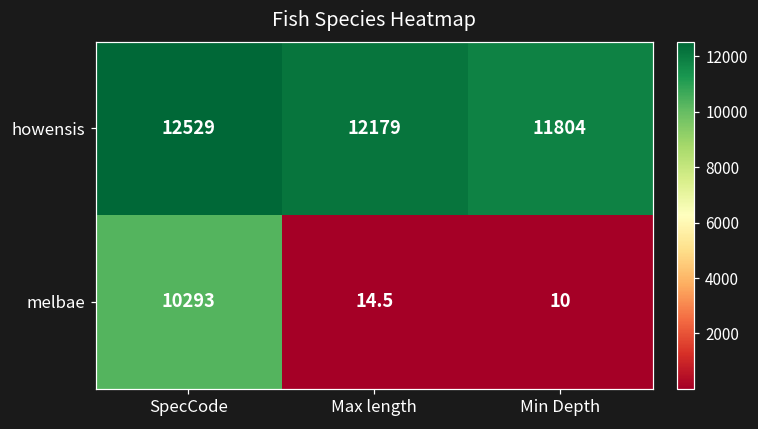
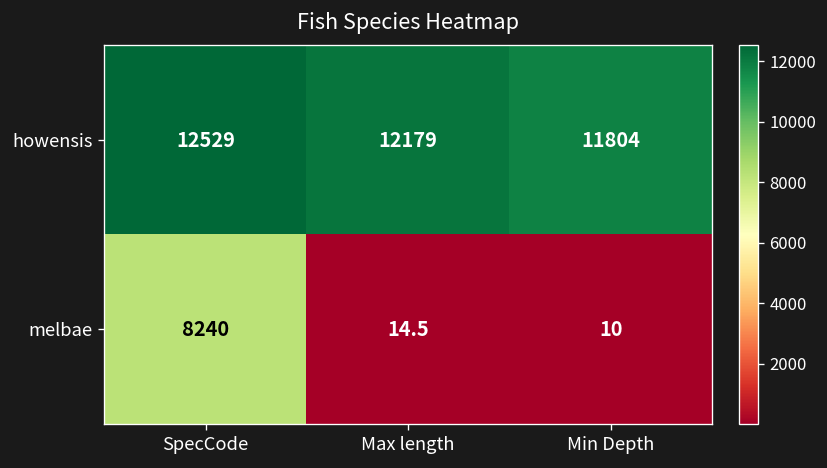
  {
    "howensis": {
      "SpecCode": 12529,
      "Max length": 12179,
      "Min Depth": 11804
    },
    "melbae": {
-     "SpecCode": 10293,
+     "SpecCode": 8240,
      "Max length": 14.5,
      "Min Depth": 10
    }
  }
